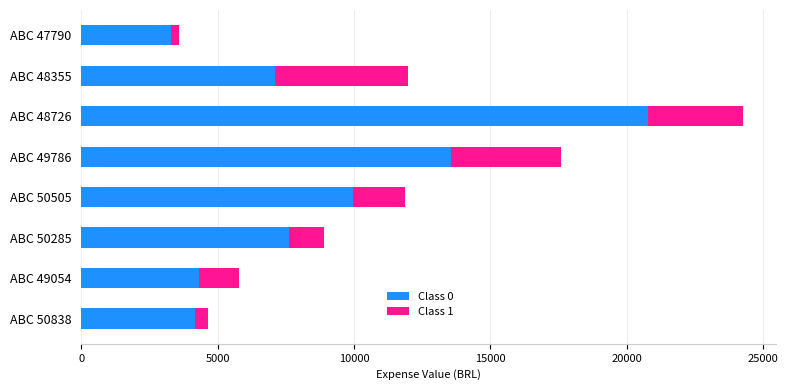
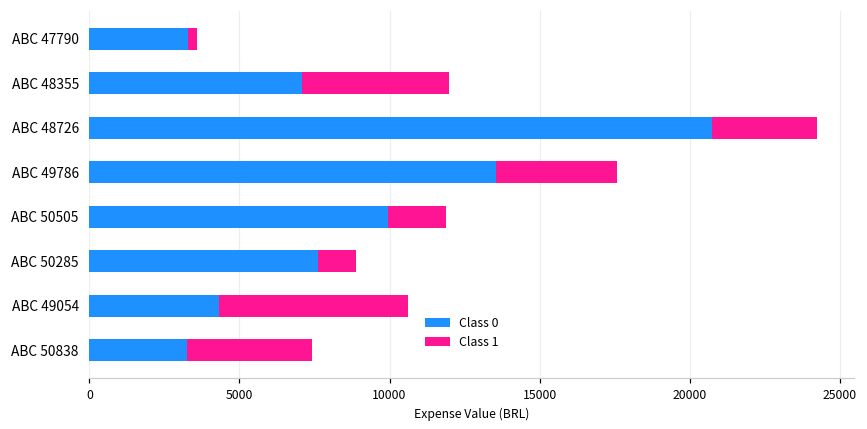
  {
    "Class 0": {
      "ABC 47790": 3300,
      "ABC 48355": 7100,
      "ABC 48726": 20800,
      "ABC 49786": 13500,
      "ABC 50505": 9900,
      "ABC 50285": 7600,
      "ABC 49054": 4300,
-     "ABC 50838": 4200
+     "ABC 50838": 3300
    },
    "Class 1": {
      "ABC 47790": 300,
      "ABC 48355": 4900,
      "ABC 48726": 3500,
      "ABC 49786": 4000,
      "ABC 50505": 1900,
      "ABC 50285": 1300,
-     "ABC 49054": 1500,
-     "ABC 50838": 500
+     "ABC 49054": 6300,
+     "ABC 50838": 4200
    }
  }
